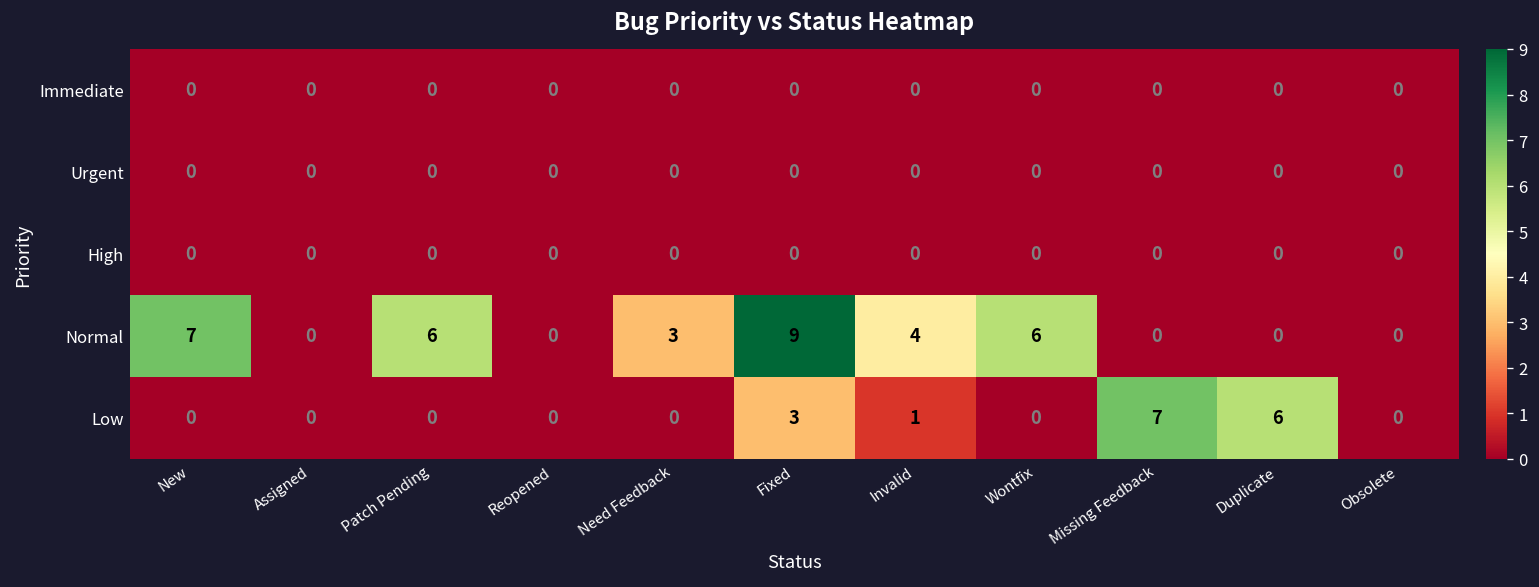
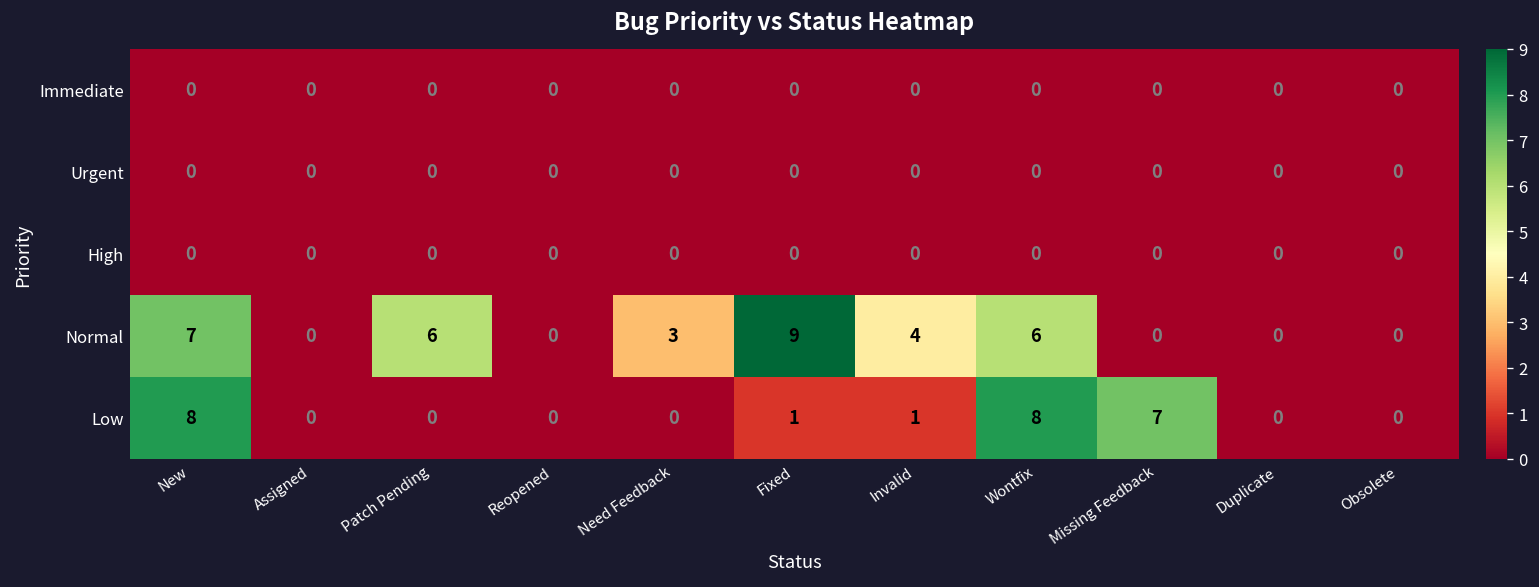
  {
    "Immediate": {
      "New": 0,
      "Assigned": 0,
      "Patch Pending": 0,
      "Reopened": 0,
      "Need Feedback": 0,
      "Fixed": 0,
      "Invalid": 0,
      "Wontfix": 0,
      "Missing Feedback": 0,
      "Duplicate": 0,
      "Obsolete": 0
    },
    "Urgent": {
      "New": 0,
      "Assigned": 0,
      "Patch Pending": 0,
      "Reopened": 0,
      "Need Feedback": 0,
      "Fixed": 0,
      "Invalid": 0,
      "Wontfix": 0,
      "Missing Feedback": 0,
      "Duplicate": 0,
      "Obsolete": 0
    },
    "High": {
      "New": 0,
      "Assigned": 0,
      "Patch Pending": 0,
      "Reopened": 0,
      "Need Feedback": 0,
      "Fixed": 0,
      "Invalid": 0,
      "Wontfix": 0,
      "Missing Feedback": 0,
      "Duplicate": 0,
      "Obsolete": 0
    },
    "Normal": {
      "New": 7,
      "Assigned": 0,
      "Patch Pending": 6,
      "Reopened": 0,
      "Need Feedback": 3,
      "Fixed": 9,
      "Invalid": 4,
      "Wontfix": 6,
      "Missing Feedback": 0,
      "Duplicate": 0,
      "Obsolete": 0
    },
    "Low": {
-     "New": 0,
+     "New": 8,
      "Assigned": 0,
      "Patch Pending": 0,
      "Reopened": 0,
      "Need Feedback": 0,
-     "Fixed": 3,
+     "Fixed": 1,
      "Invalid": 1,
-     "Wontfix": 0,
+     "Wontfix": 8,
      "Missing Feedback": 7,
-     "Duplicate": 6,
+     "Duplicate": 0,
      "Obsolete": 0
    }
  }
